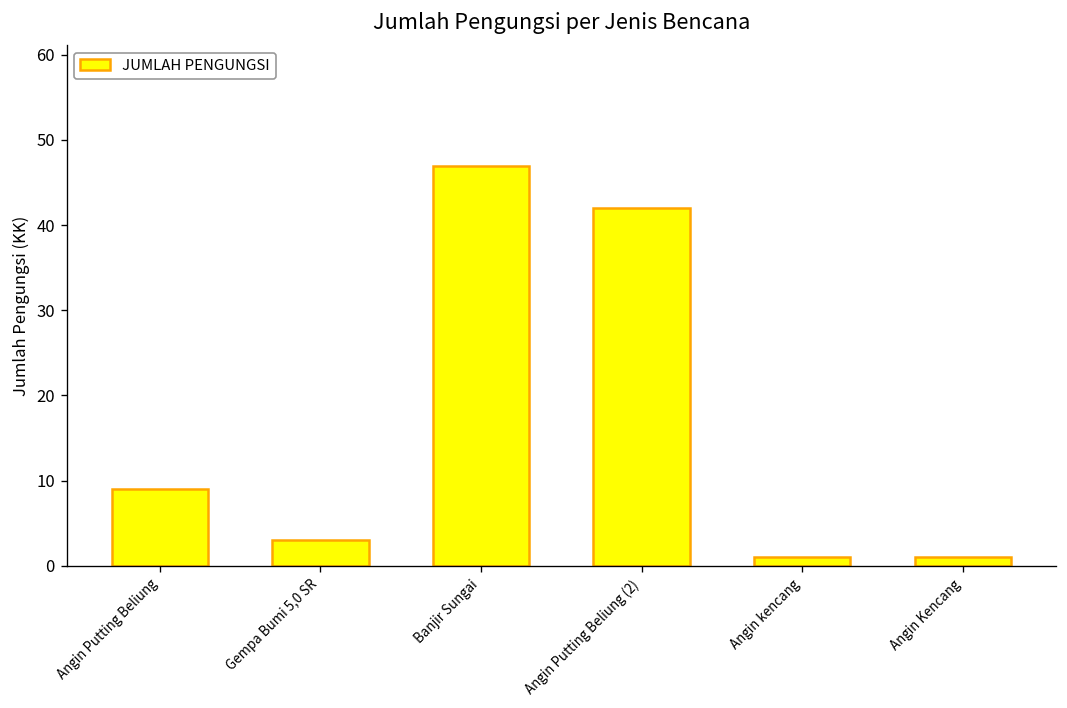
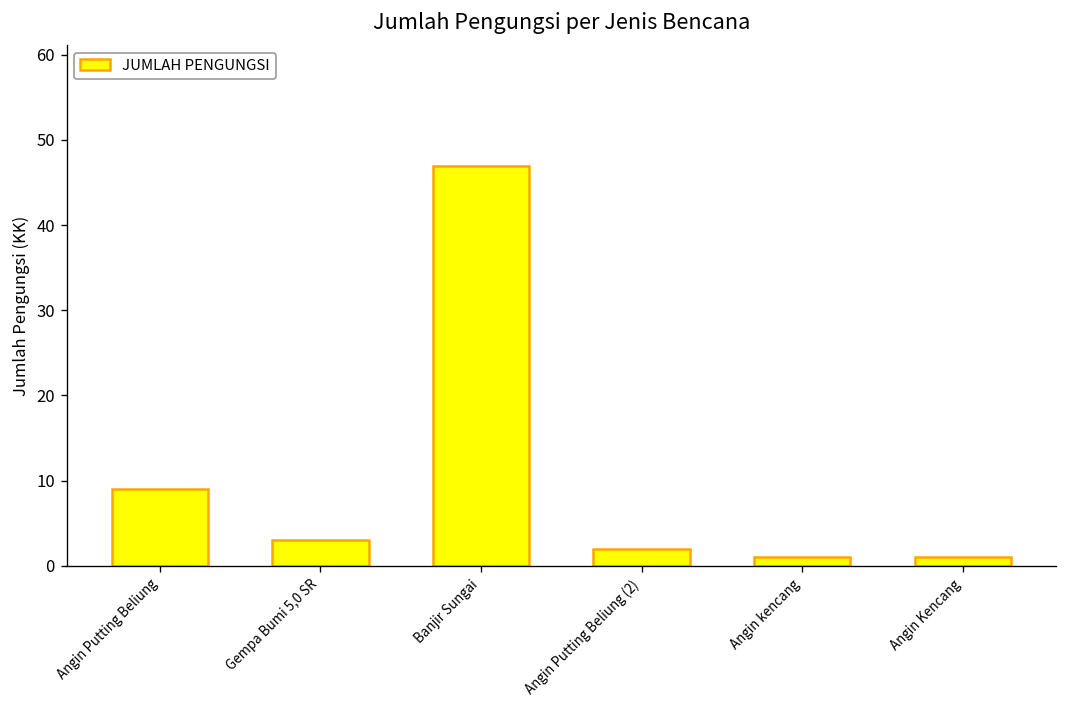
  {
    "Angin Putting Beliung": 9,
    "Gempa Bumi 5,0 SR": 3,
    "Banjir Sungai": 47,
-   "Angin Putting Beliung (2)": 42,
+   "Angin Putting Beliung (2)": 2,
    "Angin kencang": 1,
    "Angin Kencang": 1
  }
